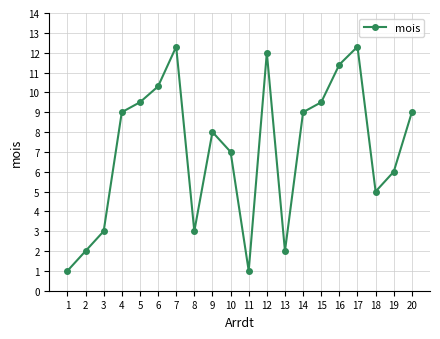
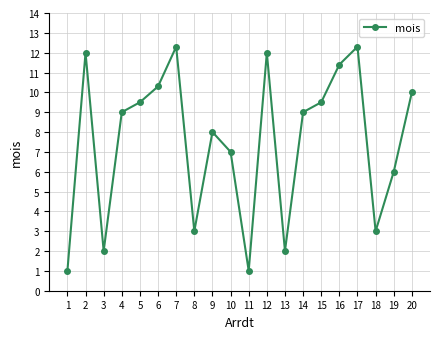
  {
    "1": 1,
-   "2": 2,
-   "3": 3,
+   "2": 12,
+   "3": 2,
    "4": 9,
    "5": 9.5,
    "6": 10.3,
    "7": 12.3,
    "8": 3,
    "9": 8,
    "10": 7,
    "11": 1,
    "12": 12,
    "13": 2,
    "14": 9,
    "15": 9.5,
    "16": 11.4,
    "17": 12.3,
-   "18": 5,
+   "18": 3,
    "19": 6,
-   "20": 9
+   "20": 10
  }
